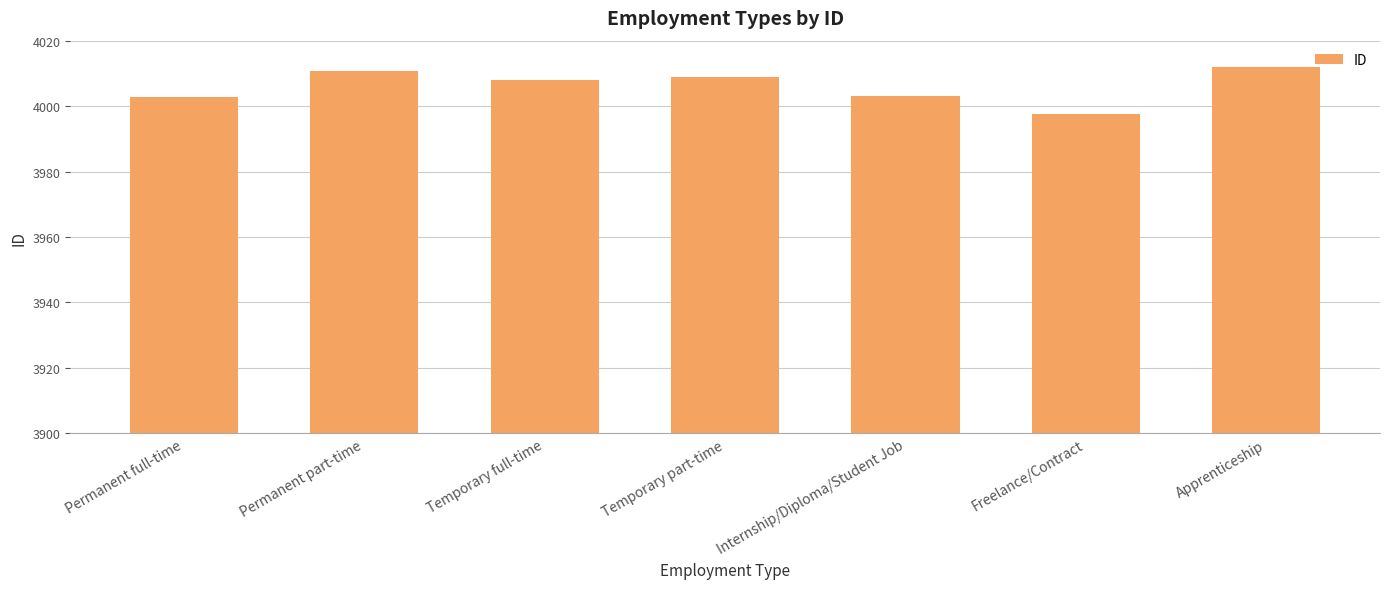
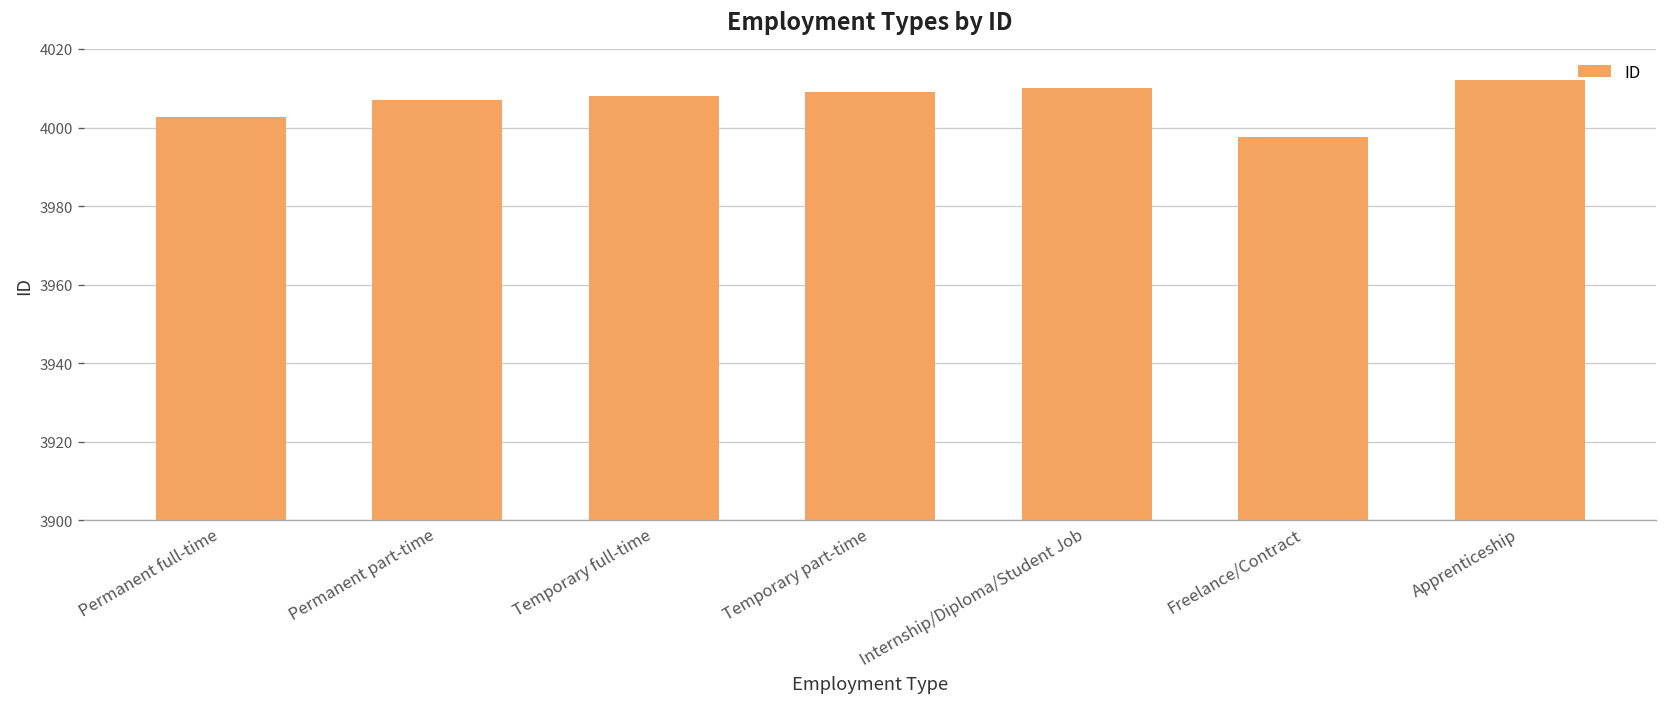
  {
    "Permanent full-time": 4003,
-   "Permanent part-time": 4011,
+   "Permanent part-time": 4007,
    "Temporary full-time": 4008,
    "Temporary part-time": 4009,
-   "Internship/Diploma/Student Job": 4003,
+   "Internship/Diploma/Student Job": 4010,
    "Freelance/Contract": 3998,
    "Apprenticeship": 4012
  }
